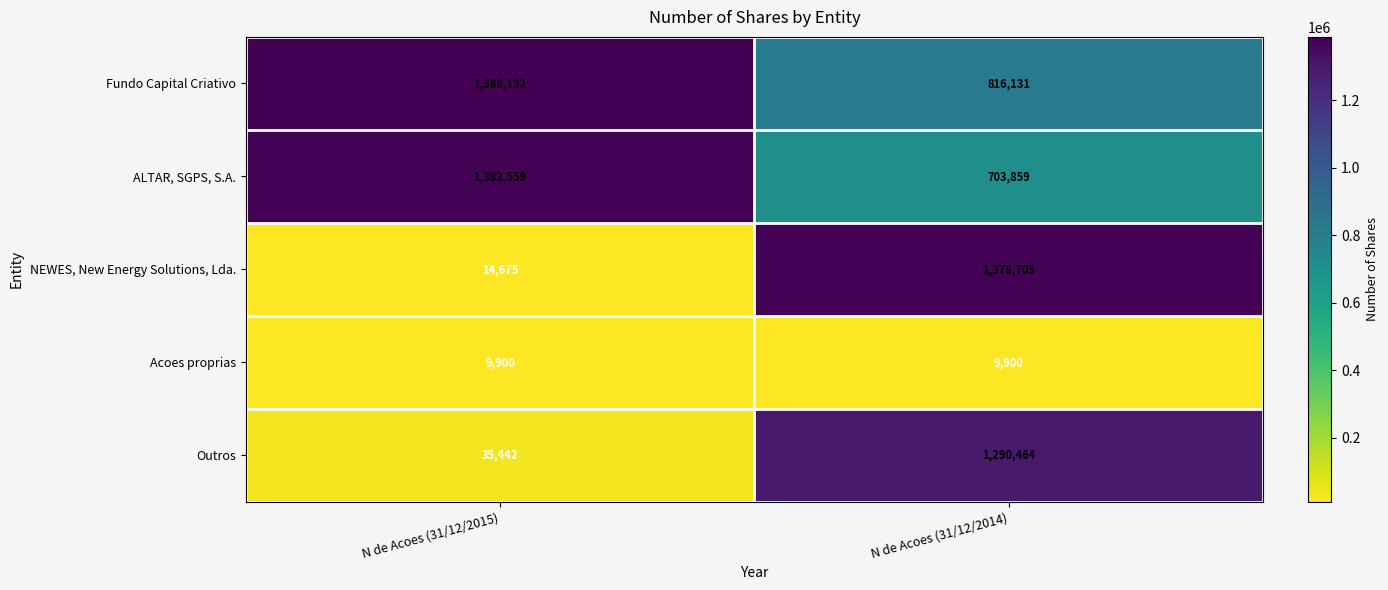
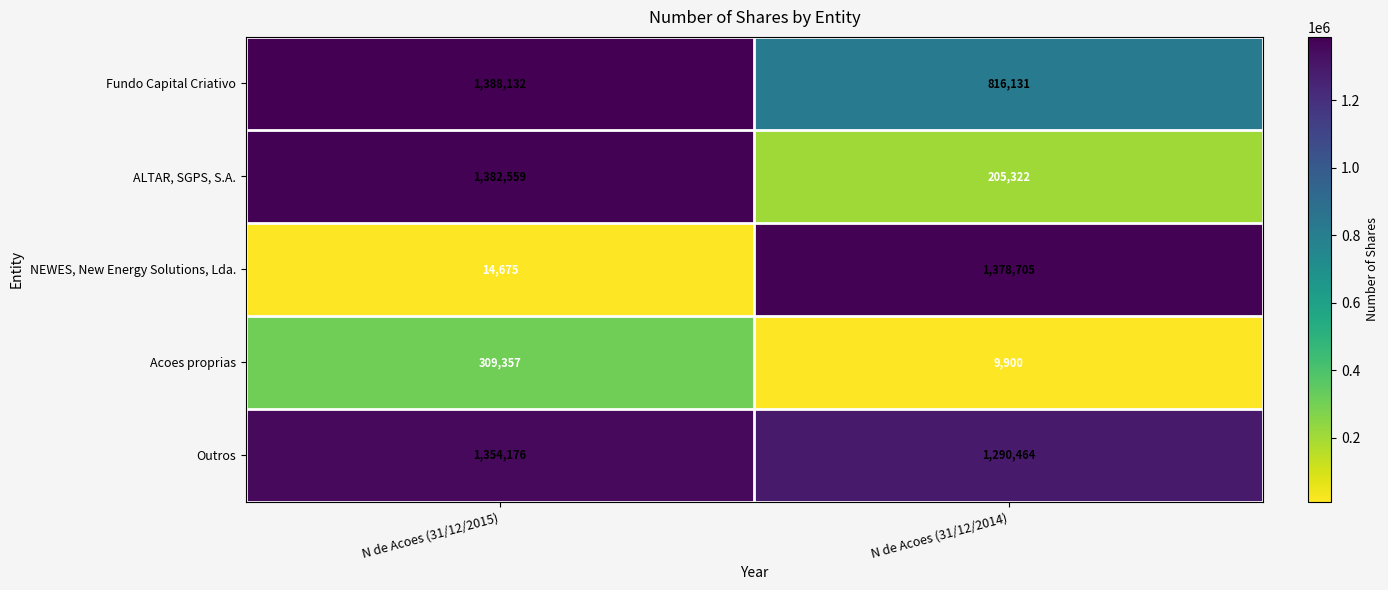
  {
    "Fundo Capital Criativo": {
      "N de Acoes (31/12/2015)": "1,388,132",
      "N de Acoes (31/12/2014)": "816,131"
    },
    "ALTAR, SGPS, S.A.": {
      "N de Acoes (31/12/2015)": "1,382,559",
-     "N de Acoes (31/12/2014)": "703,859"
+     "N de Acoes (31/12/2014)": "205,322"
    },
    "NEWES, New Energy Solutions, Lda.": {
      "N de Acoes (31/12/2015)": "14,675",
      "N de Acoes (31/12/2014)": "1,378,705"
    },
    "Acoes proprias": {
-     "N de Acoes (31/12/2015)": "9,900",
+     "N de Acoes (31/12/2015)": "309,357",
      "N de Acoes (31/12/2014)": "9,900"
    },
    "Outros": {
-     "N de Acoes (31/12/2015)": "35,442",
+     "N de Acoes (31/12/2015)": "1,354,176",
      "N de Acoes (31/12/2014)": "1,290,464"
    }
  }
